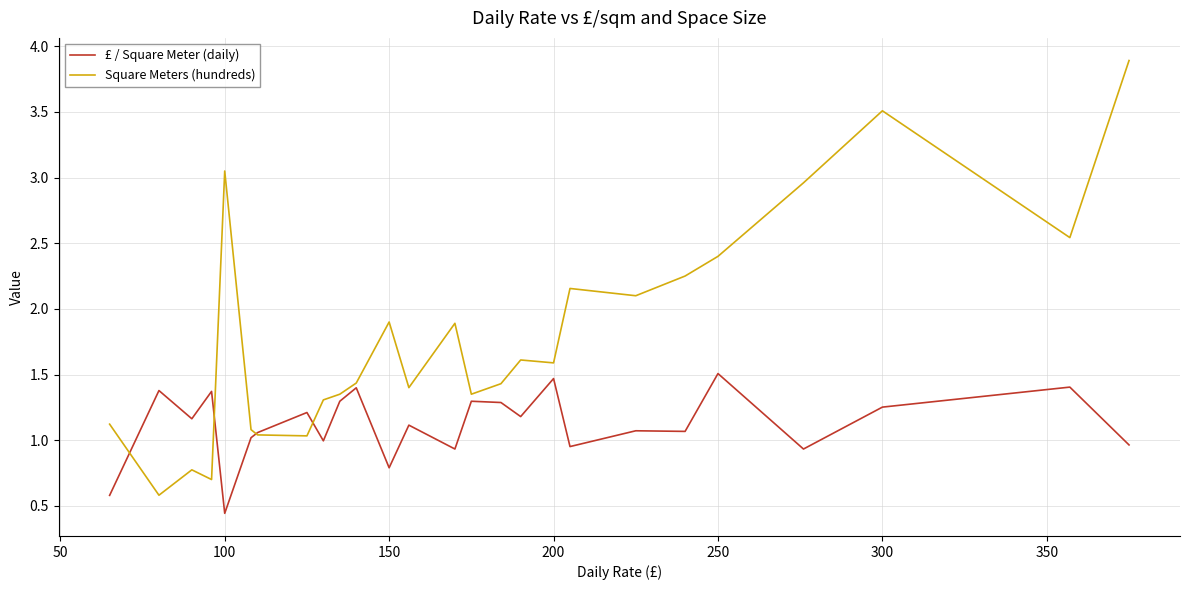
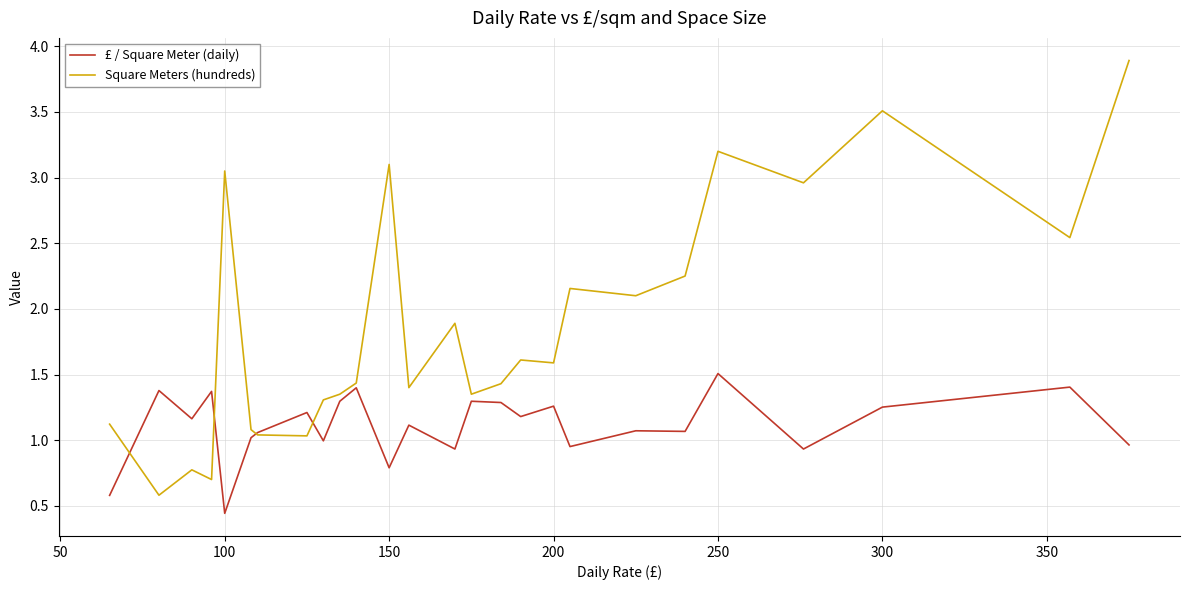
  {
    "£ / Square Meter (daily)": {
      "100": 0.44,
      "150": 0.79,
-     "200": 1.47,
+     "200": 1.26,
      "250": 1.51,
      "300": 1.25
    },
    "Square Meters (hundreds)": {
      "100": 3.05,
-     "150": 1.9,
+     "150": 3.1,
      "200": 1.6,
-     "250": 2.4,
+     "250": 3.2,
      "300": 3.5
    }
  }
